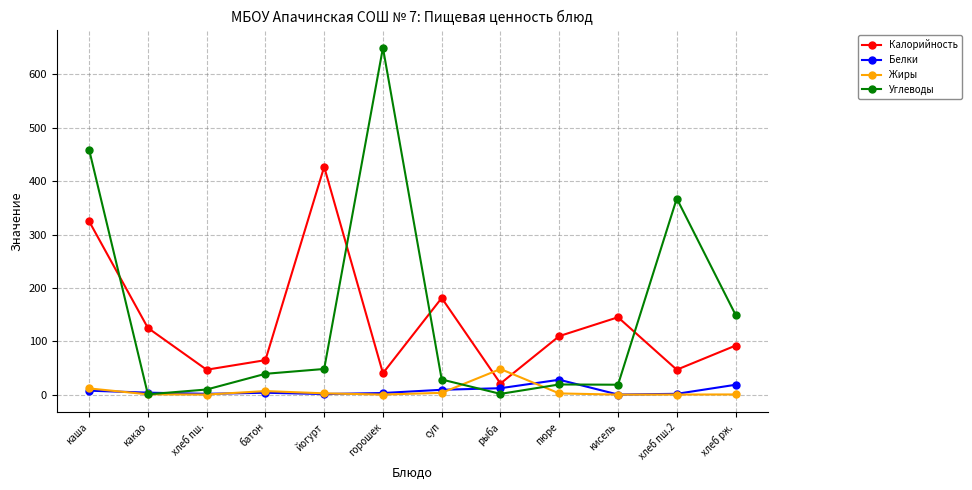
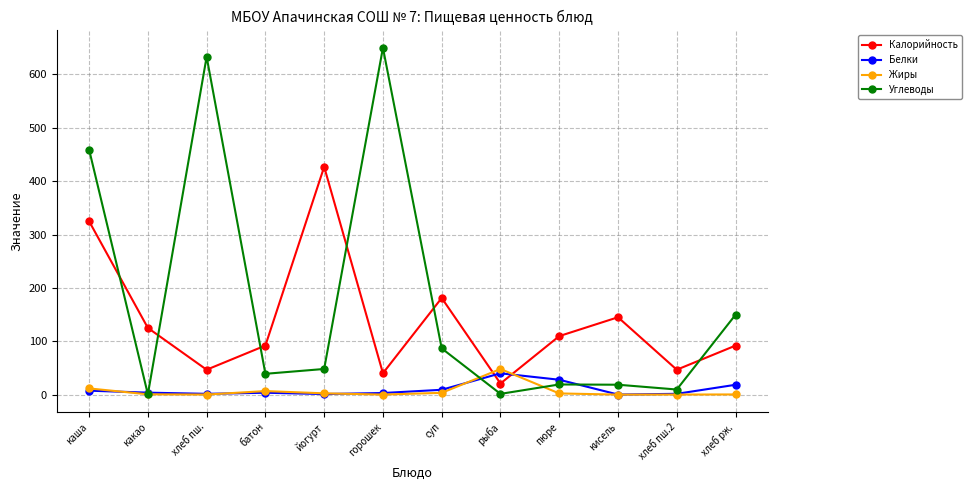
  {
    "Калорийность": {
      "каша": 330,
      "какао": 130,
      "хлеб пш.": 50,
-     "батон": 60,
+     "батон": 90,
      "йогурт": 430,
      "горошек": 40,
      "суп": 180,
      "рыба": 20,
      "пюре": 110,
      "кисель": 150,
      "хлеб пш.2": 50,
      "хлеб рж.": 90
    },
    "Белки": {
      "суп": 10,
-     "рыба": 10,
+     "рыба": 40,
      "пюре": 30,
      "хлеб рж.": 20
    },
    "Жиры": {
      "суп": 0,
      "рыба": 50,
      "пюре": 0,
      "хлеб рж.": 0
    },
    "Углеводы": {
      "каша": 460,
-     "хлеб пш.": 10,
+     "хлеб пш.": 630,
      "батон": 40,
      "йогурт": 50,
      "горошек": 650,
-     "суп": 30,
+     "суп": 90,
      "рыба": 0,
      "пюре": 20,
      "кисель": 20,
-     "хлеб пш.2": 370,
+     "хлеб пш.2": 10,
      "хлеб рж.": 150
    }
  }
